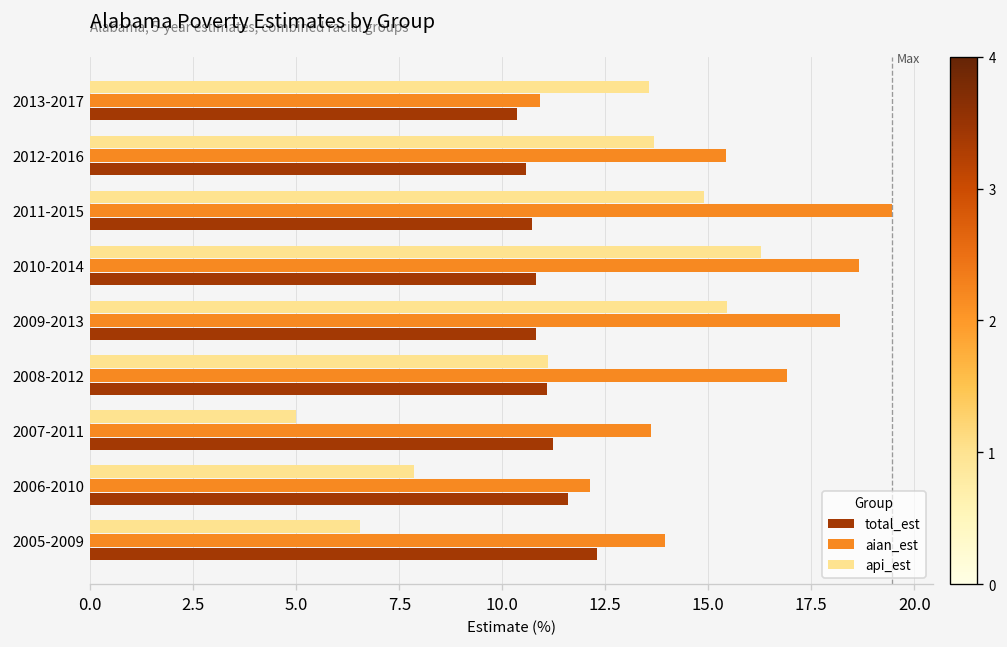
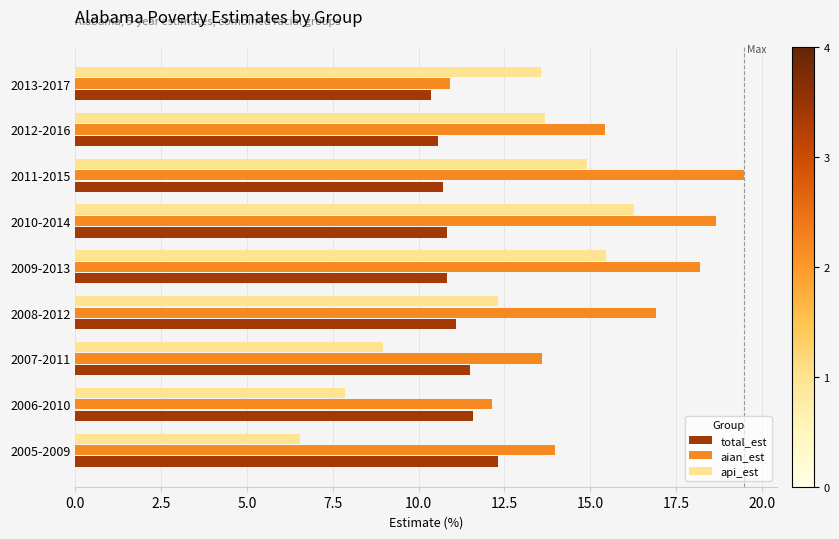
  {
    "total_est": {
      "2013-2017": 10.4,
      "2012-2016": 10.6,
      "2011-2015": 10.7,
      "2010-2014": 10.8,
      "2009-2013": 10.8,
      "2008-2012": 11.1,
-     "2007-2011": 11.2,
+     "2007-2011": 11.5,
      "2006-2010": 11.6,
      "2005-2009": 12.3
    },
    "aian_est": {
      "2013-2017": 10.9,
      "2012-2016": 15.4,
      "2011-2015": 19.5,
      "2010-2014": 18.7,
      "2009-2013": 18.2,
      "2008-2012": 16.9,
      "2007-2011": 13.6,
      "2006-2010": 12.1,
      "2005-2009": 14.0
    },
    "api_est": {
      "2013-2017": 13.6,
      "2012-2016": 13.7,
      "2011-2015": 14.9,
      "2010-2014": 16.3,
      "2009-2013": 15.5,
-     "2008-2012": 11.1,
-     "2007-2011": 5.0,
+     "2008-2012": 12.3,
+     "2007-2011": 9.0,
      "2006-2010": 7.9,
      "2005-2009": 6.5
    }
  }
